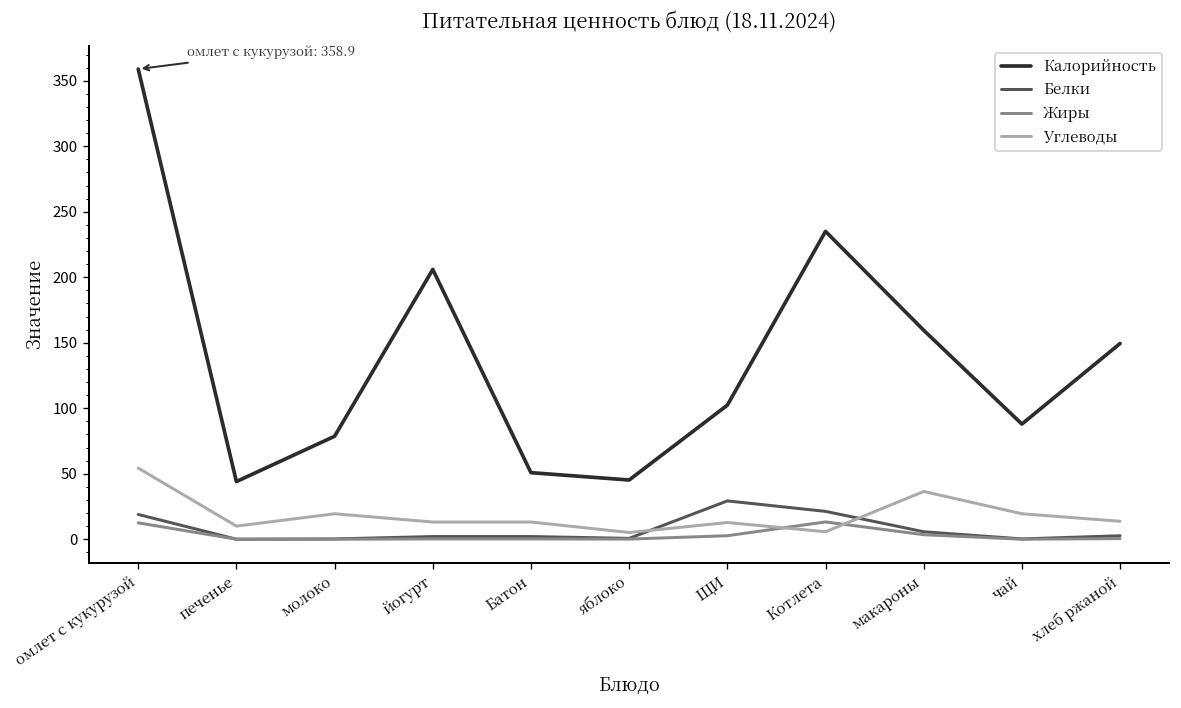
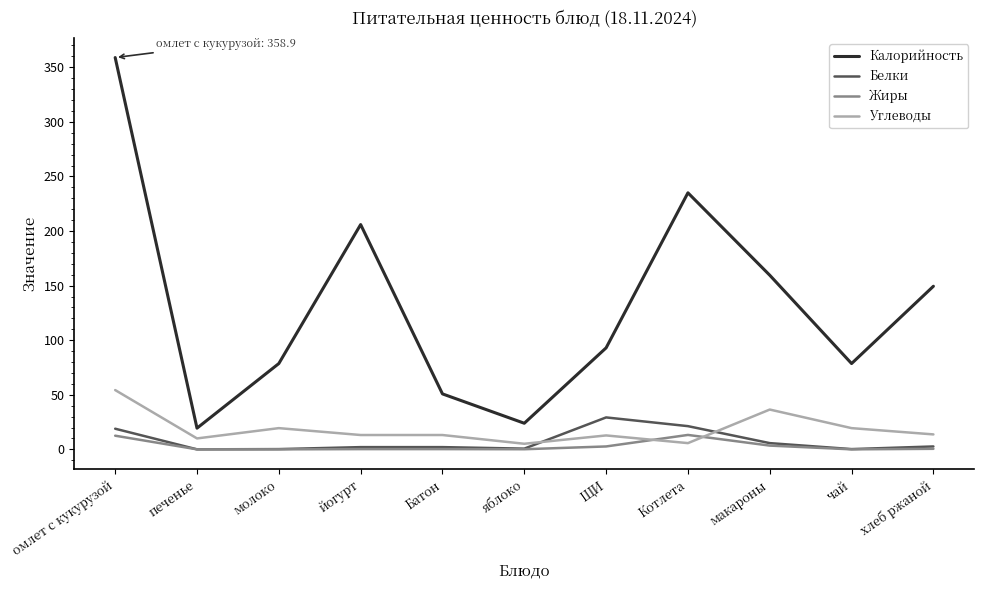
  {
    "Калорийность": {
-     "печенье": 44,
+     "печенье": 19,
      "молоко": 79,
      "йогурт": 206,
      "Батон": 51,
-     "яблоко": 45,
-     "ЩИ": 102,
+     "яблоко": 24,
+     "ЩИ": 93,
      "Котлета": 235,
      "макароны": 160,
-     "чай": 88,
+     "чай": 79,
      "хлеб ржаной": 149
    },
    "Белки": {
      "омлет с кукурузой": 19,
      "ЩИ": 29,
      "Котлета": 21
    }
  }
